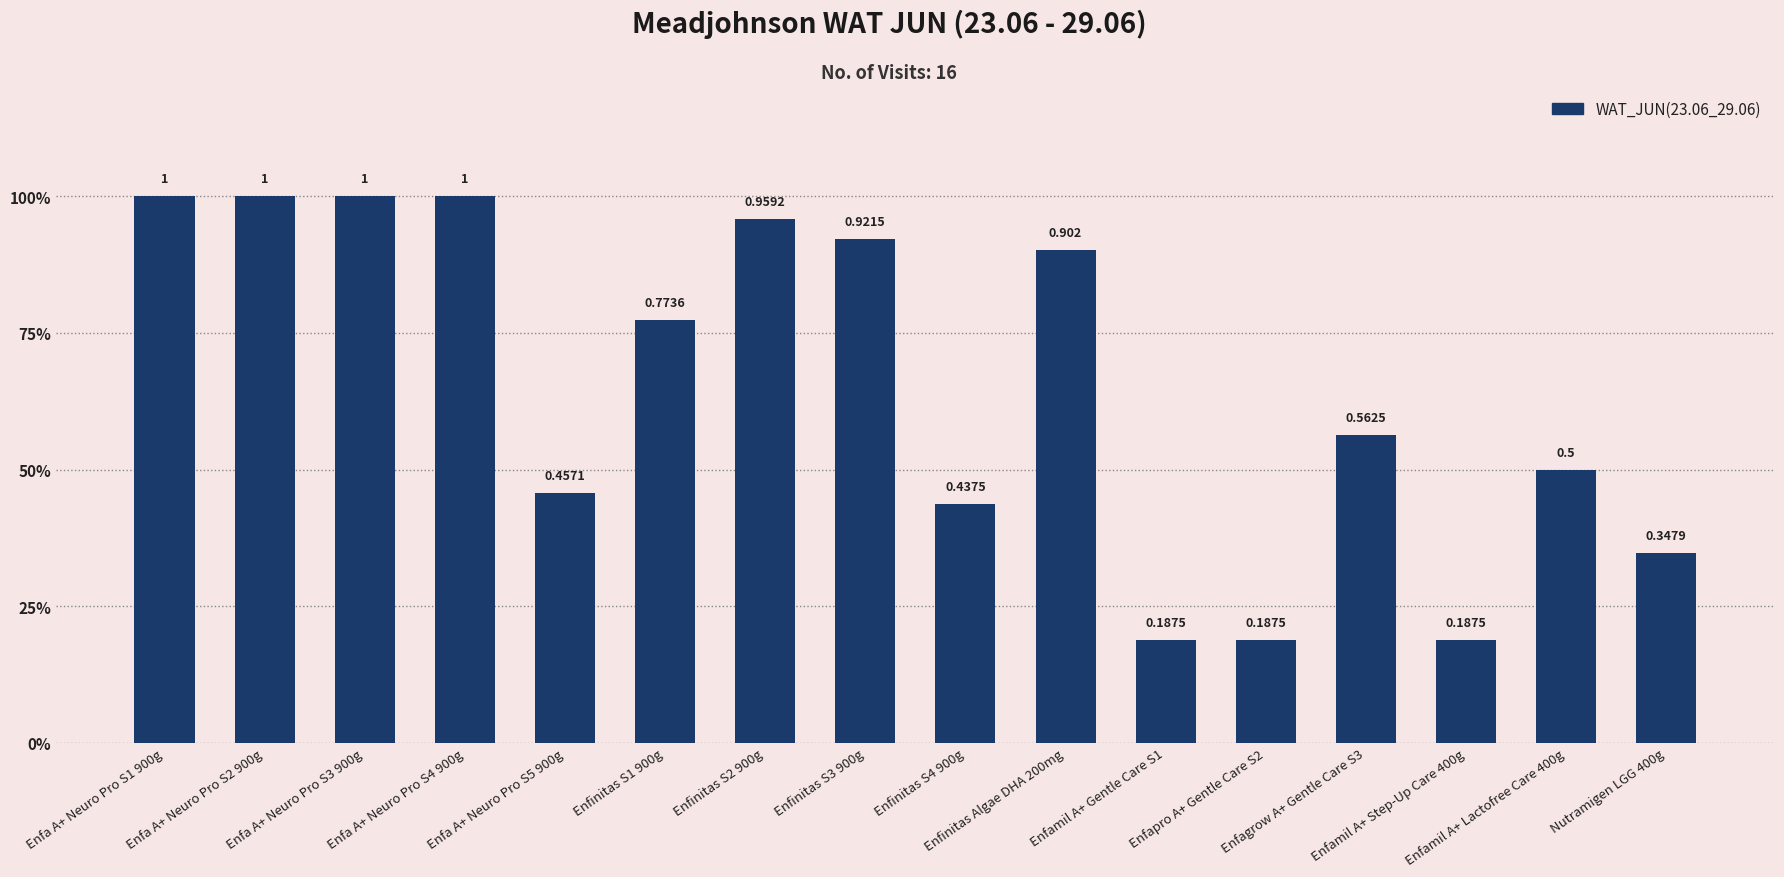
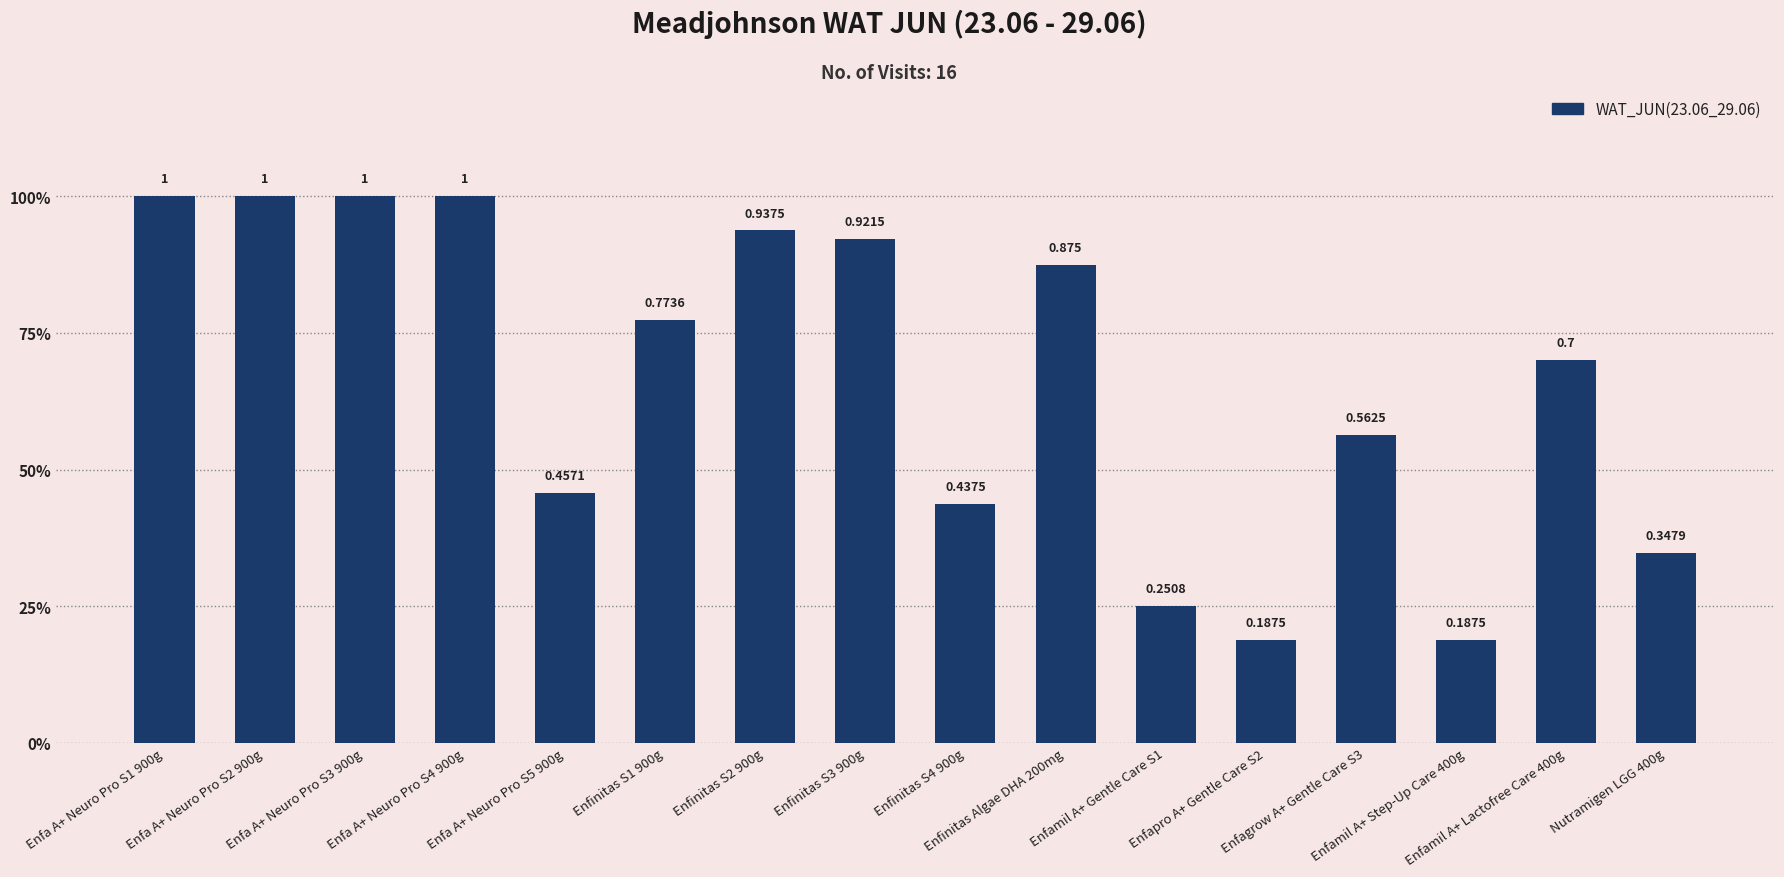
  {
    "Enfa A+ Neuro Pro S1 900g": 1,
    "Enfa A+ Neuro Pro S2 900g": 1,
    "Enfa A+ Neuro Pro S3 900g": 1,
    "Enfa A+ Neuro Pro S4 900g": 1,
    "Enfa A+ Neuro Pro S5 900g": 0.4571,
    "Enfinitas S1 900g": 0.7736,
-   "Enfinitas S2 900g": 0.9592,
+   "Enfinitas S2 900g": 0.9375,
    "Enfinitas S3 900g": 0.9215,
    "Enfinitas S4 900g": 0.4375,
-   "Enfinitas Algae DHA 200mg": 0.902,
-   "Enfamil A+ Gentle Care S1": 0.1875,
+   "Enfinitas Algae DHA 200mg": 0.875,
+   "Enfamil A+ Gentle Care S1": 0.2508,
    "Enfapro A+ Gentle Care S2": 0.1875,
    "Enfagrow A+ Gentle Care S3": 0.5625,
    "Enfamil A+ Step-Up Care 400g": 0.1875,
-   "Enfamil A+ Lactofree Care 400g": 0.5,
+   "Enfamil A+ Lactofree Care 400g": 0.7,
    "Nutramigen LGG 400g": 0.3479
  }
